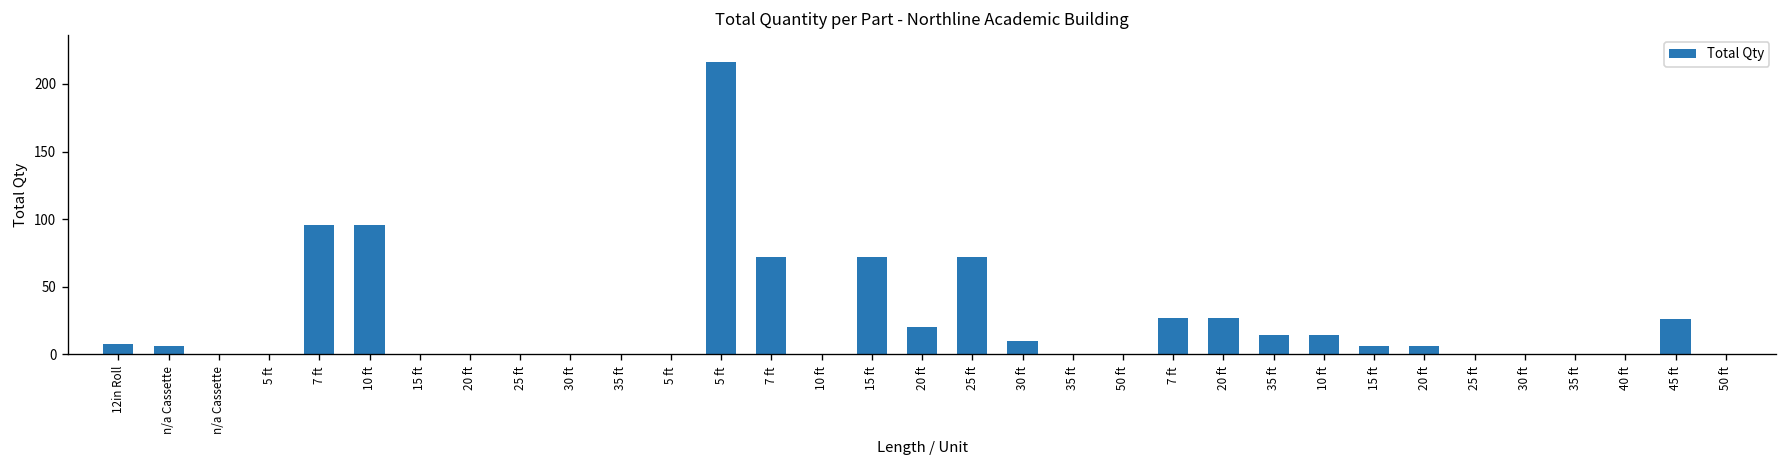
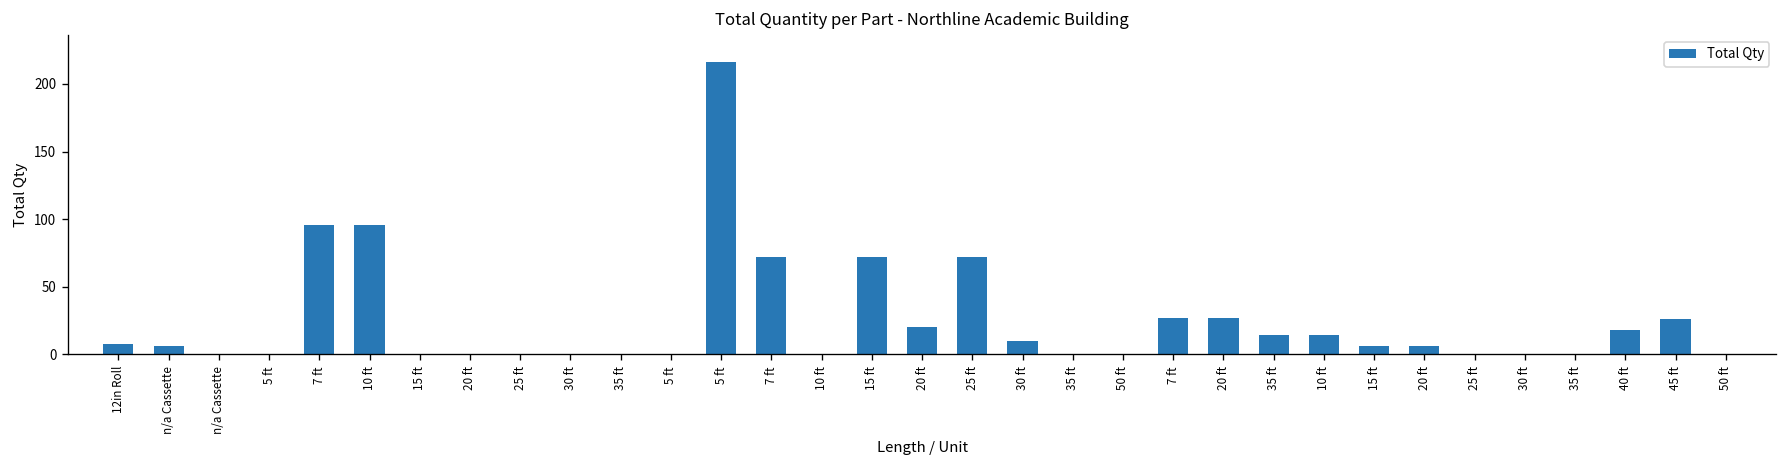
  {
    "12in Roll": 8,
-   "40 ft": 0,
+   "40 ft": 18,
    "45 ft": 26
  }
